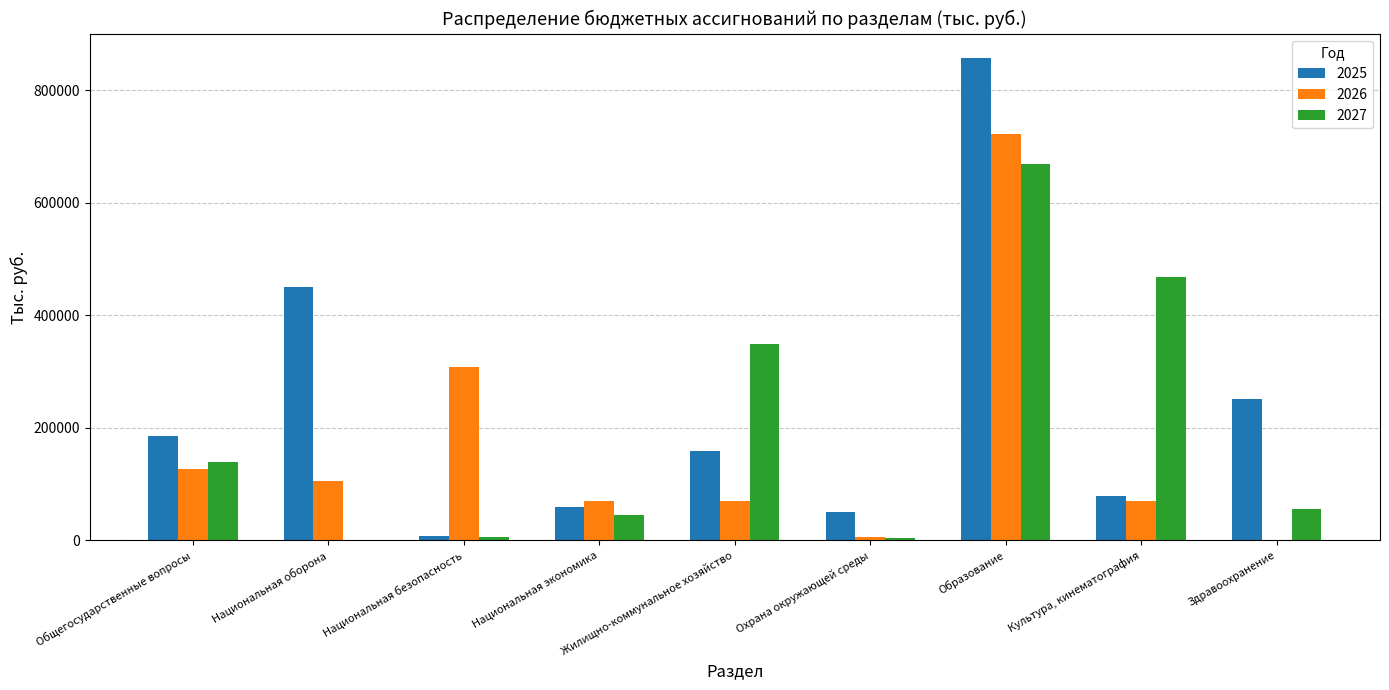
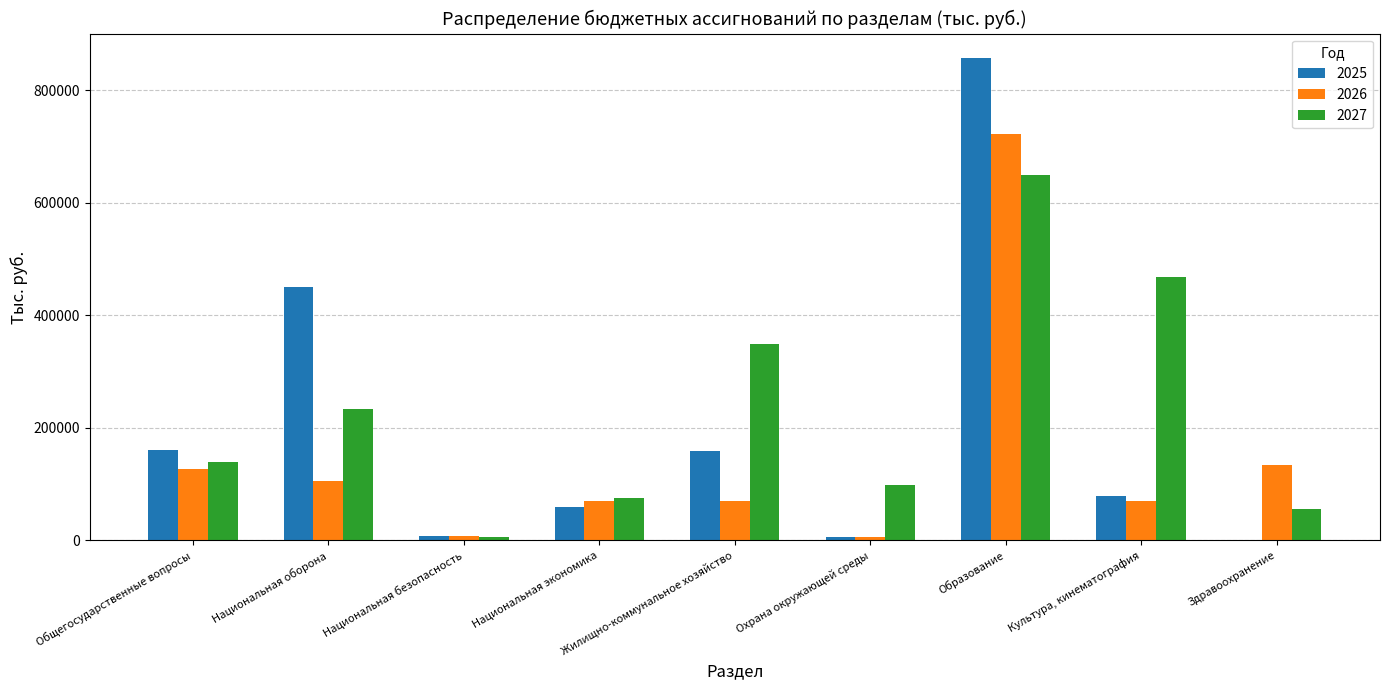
  {
    "2025": {
-     "Общегосударственные вопросы": 180000,
+     "Общегосударственные вопросы": 160000,
      "Национальная оборона": 450000,
      "Национальная безопасность": 10000,
      "Национальная экономика": 60000,
      "Жилищно-коммунальное хозяйство": 160000,
-     "Охрана окружающей среды": 50000,
+     "Охрана окружающей среды": 10000,
      "Образование": 860000,
      "Культура, кинематография": 80000,
-     "Здравоохранение": 250000
+     "Здравоохранение": 0
    },
    "2026": {
      "Общегосударственные вопросы": 130000,
      "Национальная оборона": 110000,
-     "Национальная безопасность": 310000,
+     "Национальная безопасность": 10000,
      "Национальная экономика": 70000,
      "Жилищно-коммунальное хозяйство": 70000,
      "Охрана окружающей среды": 10000,
      "Образование": 720000,
      "Культура, кинематография": 70000,
-     "Здравоохранение": 0
+     "Здравоохранение": 130000
    },
    "2027": {
      "Общегосударственные вопросы": 140000,
-     "Национальная оборона": 0,
+     "Национальная оборона": 230000,
      "Национальная безопасность": 10000,
-     "Национальная экономика": 40000,
+     "Национальная экономика": 80000,
      "Жилищно-коммунальное хозяйство": 350000,
-     "Охрана окружающей среды": 0,
-     "Образование": 670000,
+     "Охрана окружающей среды": 100000,
+     "Образование": 650000,
      "Культура, кинематография": 470000,
      "Здравоохранение": 60000
    }
  }
